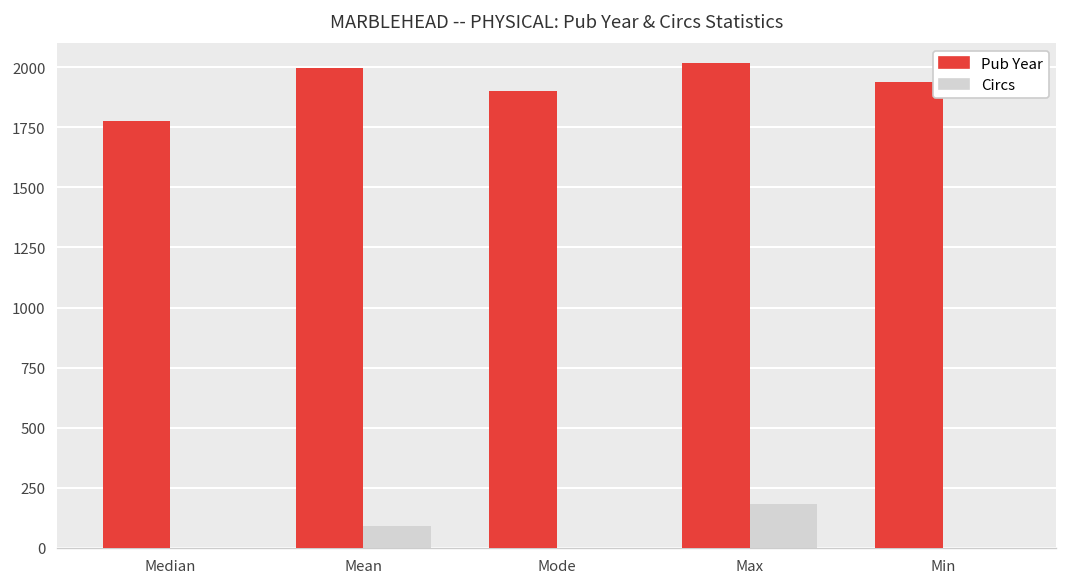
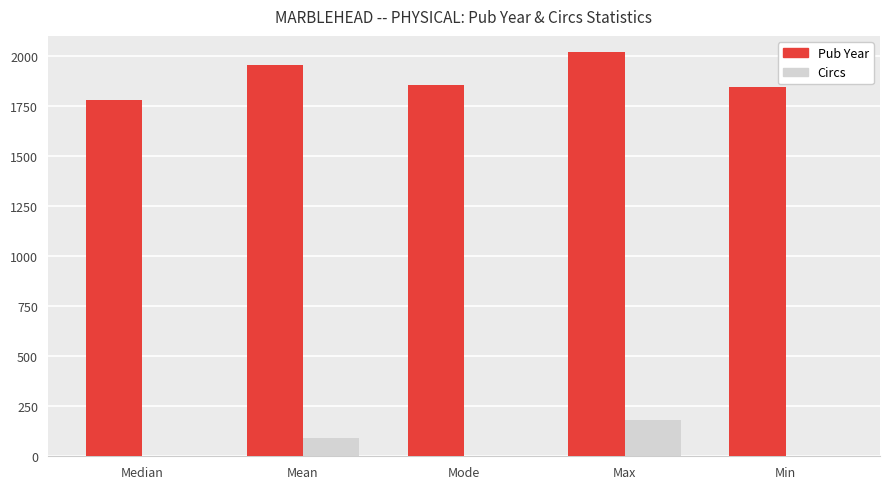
  {
    "Pub Year": {
      "Median": 1780,
-     "Mean": 2000,
-     "Mode": 1900,
+     "Mean": 1960,
+     "Mode": 1860,
      "Max": 2020,
-     "Min": 1940
+     "Min": 1850
    },
    "Circs": {
      "Median": 0,
      "Mean": 90,
      "Mode": 0,
      "Max": 180,
      "Min": 0
    }
  }
